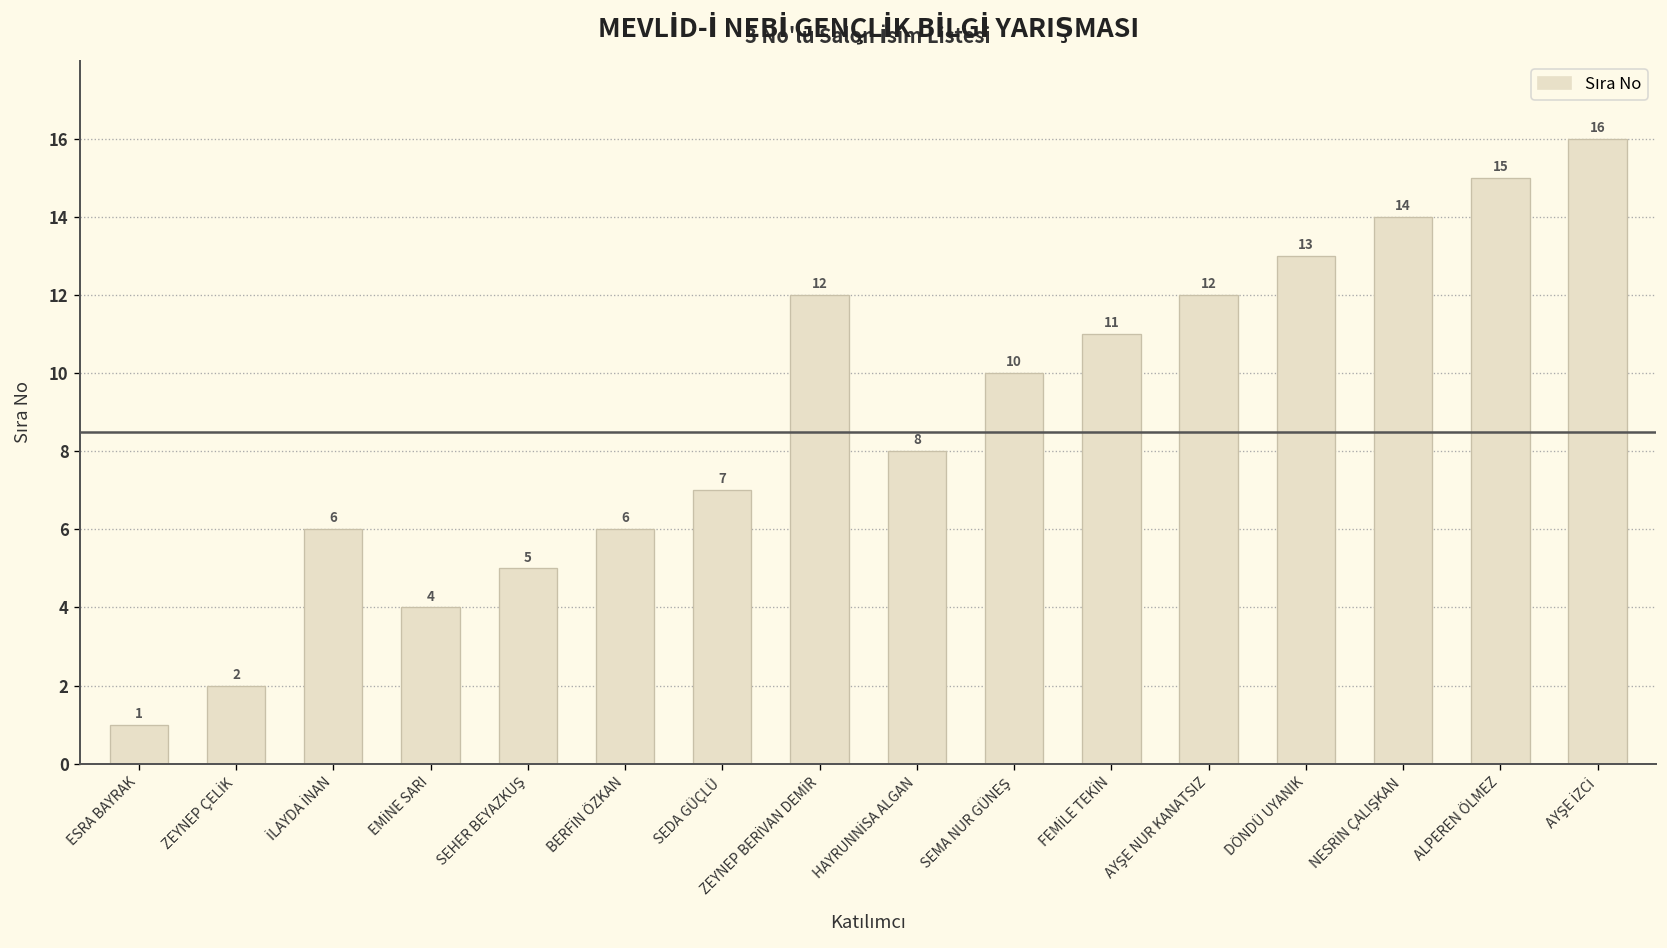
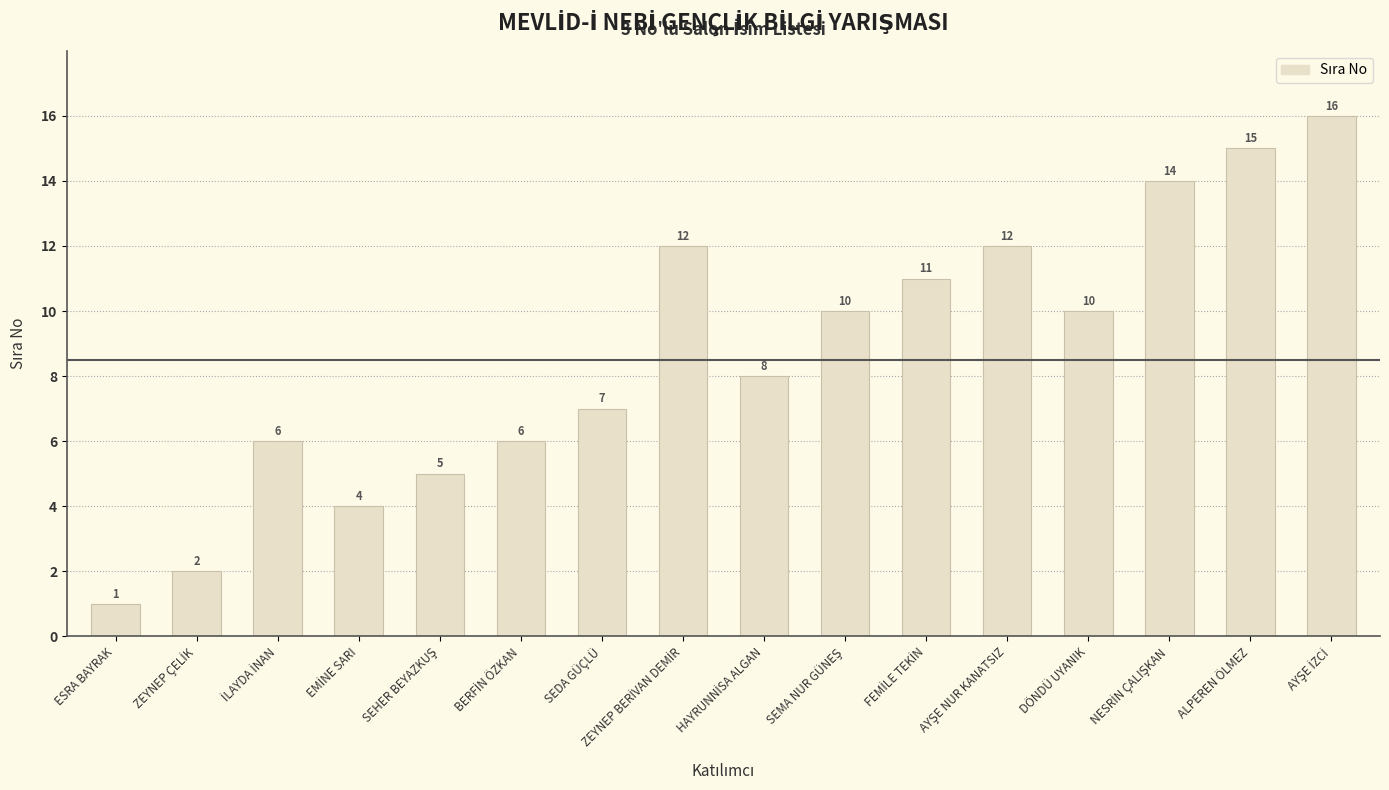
  {
    "ESRA BAYRAK": 1,
    "ZEYNEP ÇELİK": 2,
    "İLAYDA İNAN": 6,
    "EMİNE SARI": 4,
    "SEHER BEYAZKUŞ": 5,
    "BERFİN ÖZKAN": 6,
    "SEDA GÜÇLÜ": 7,
    "ZEYNEP BERİVAN DEMİR": 12,
    "HAYRUNNİSA ALGAN": 8,
    "SEMA NUR GÜNEŞ": 10,
    "FEMİLE TEKİN": 11,
    "AYŞE NUR KANATSIZ": 12,
-   "DÖNDÜ UYANIK": 13,
+   "DÖNDÜ UYANIK": 10,
    "NESRİN ÇALIŞKAN": 14,
    "ALPEREN ÖLMEZ": 15,
    "AYŞE İZCİ": 16
  }
